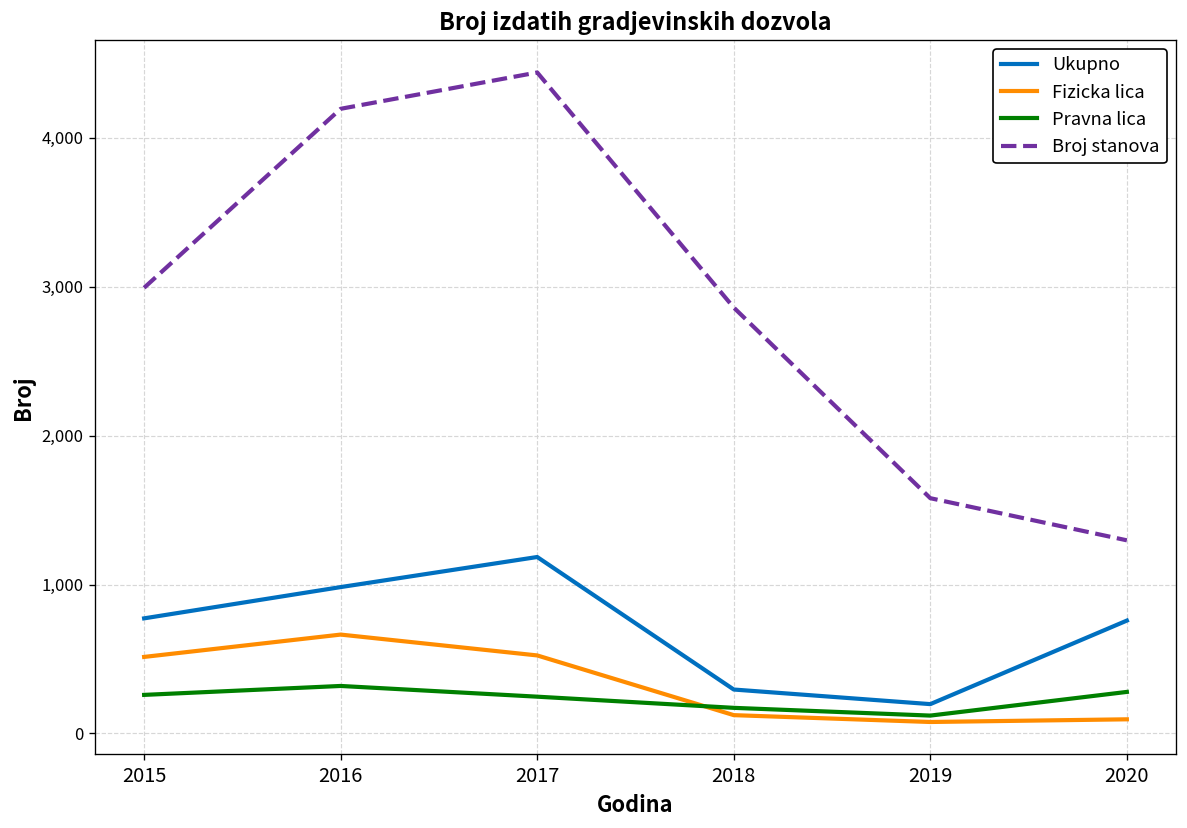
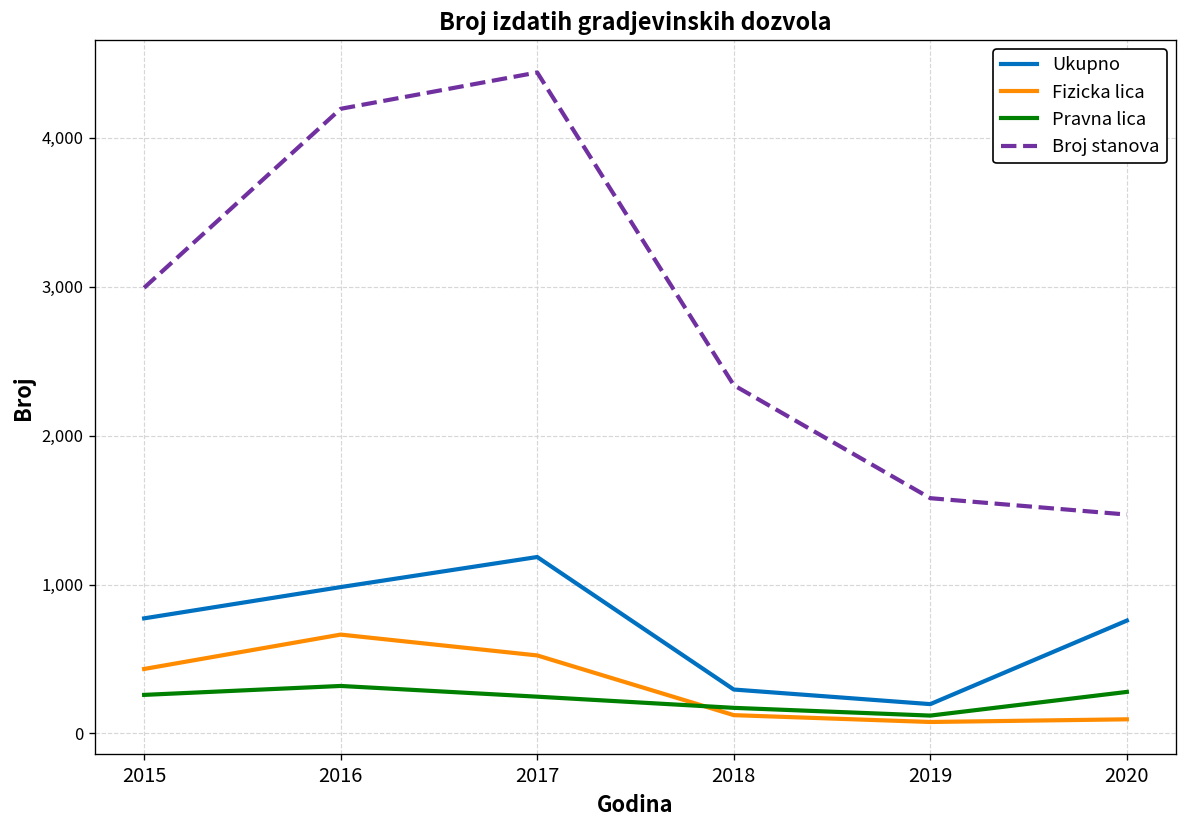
  {
    "Ukupno": {
      "2015": "770",
      "2016": "980",
      "2017": "1,190",
      "2018": "300",
      "2019": "200",
      "2020": "760"
    },
    "Fizicka lica": {
-     "2015": "510",
+     "2015": "430",
      "2016": "660",
      "2017": "520",
      "2018": "120",
      "2019": "80",
      "2020": "100"
    },
    "Pravna lica": {
      "2015": "260",
      "2016": "320",
      "2017": "250",
      "2018": "170",
      "2019": "120",
      "2020": "280"
    },
    "Broj stanova": {
      "2015": "2,990",
      "2016": "4,200",
      "2017": "4,440",
-     "2018": "2,860",
+     "2018": "2,340",
      "2019": "1,580",
-     "2020": "1,300"
+     "2020": "1,470"
    }
  }
